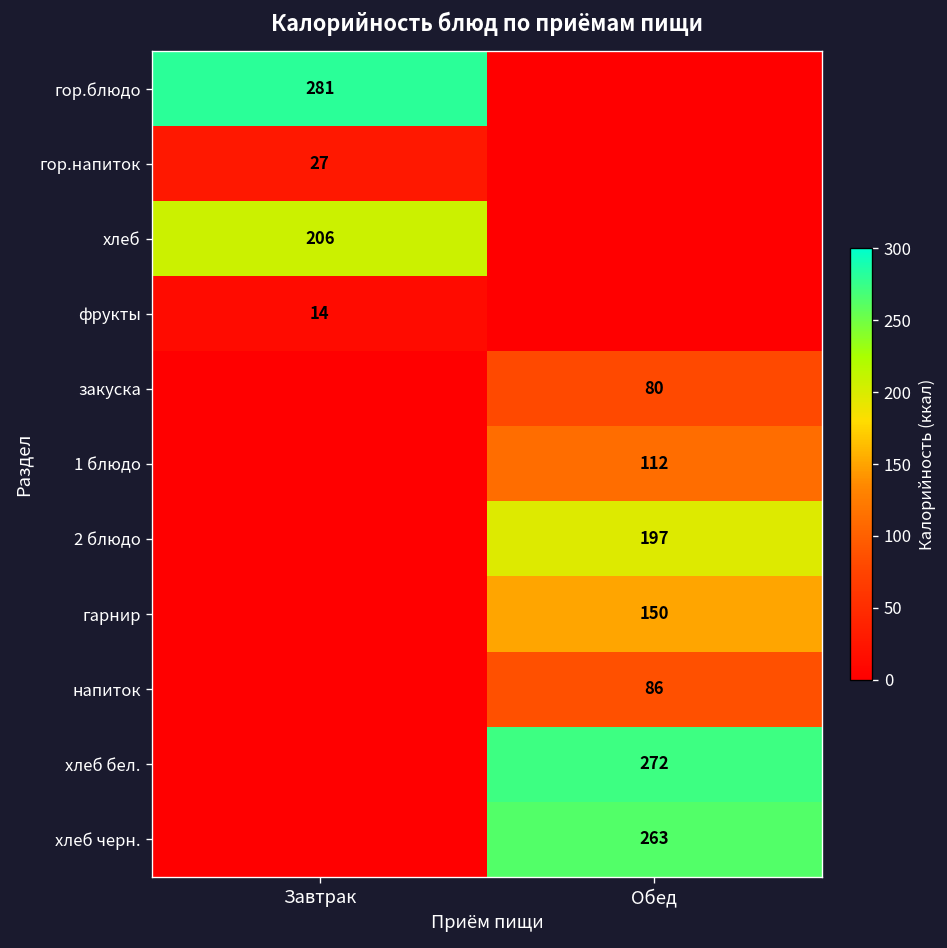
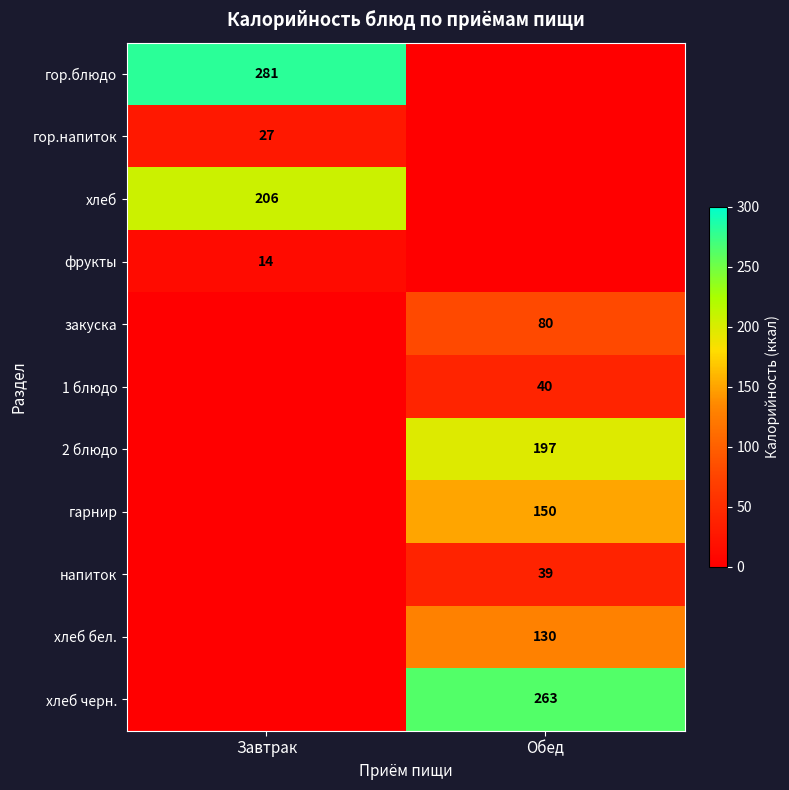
  {
    "гор.блюдо": {
      "Завтрак": 281
    },
    "гор.напиток": {
      "Завтрак": 27
    },
    "хлеб": {
      "Завтрак": 206
    },
    "фрукты": {
      "Завтрак": 14
    },
    "закуска": {
      "Обед": 80
    },
    "1 блюдо": {
-     "Обед": 112
+     "Обед": 40
    },
    "2 блюдо": {
      "Обед": 197
    },
    "гарнир": {
      "Обед": 150
    },
    "напиток": {
-     "Обед": 86
+     "Обед": 39
    },
    "хлеб бел.": {
-     "Обед": 272
+     "Обед": 130
    },
    "хлеб черн.": {
      "Обед": 263
    }
  }
